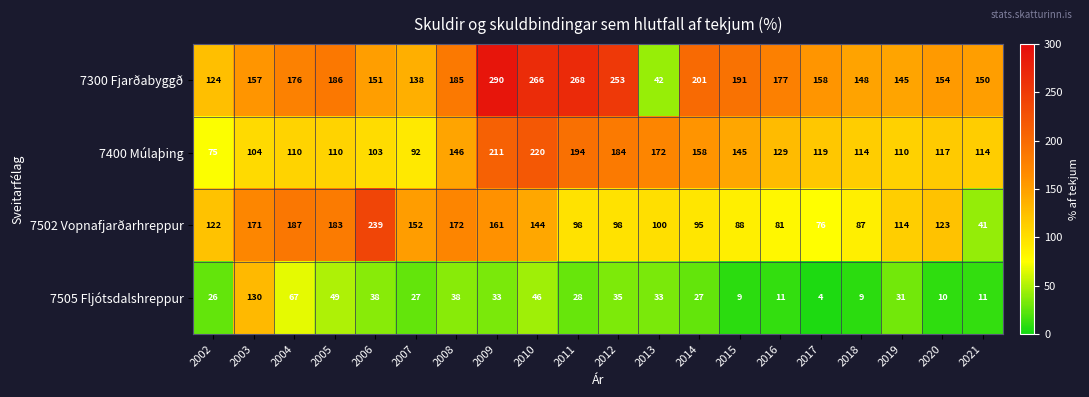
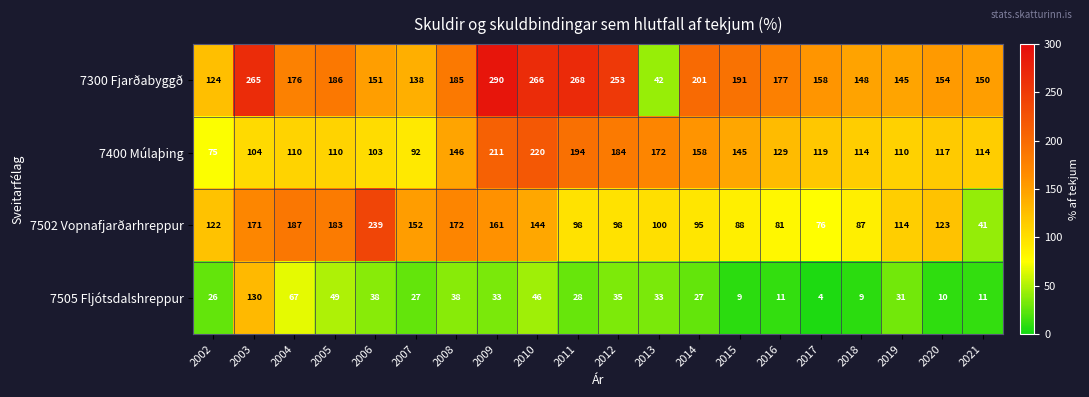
  {
    "7300 Fjarðabyggð": {
      "2002": 124,
-     "2003": 157,
+     "2003": 265,
      "2004": 176,
      "2005": 186,
      "2006": 151,
      "2007": 138,
      "2008": 185,
      "2009": 290,
      "2010": 266,
      "2011": 268,
      "2012": 253,
      "2013": 42,
      "2014": 201,
      "2015": 191,
      "2016": 177,
      "2017": 158,
      "2018": 148,
      "2019": 145,
      "2020": 154,
      "2021": 150
    },
    "7400 Múlaþing": {
      "2002": 75,
      "2003": 104,
      "2004": 110,
      "2005": 110,
      "2006": 103,
      "2007": 92,
      "2008": 146,
      "2009": 211,
      "2010": 220,
      "2011": 194,
      "2012": 184,
      "2013": 172,
      "2014": 158,
      "2015": 145,
      "2016": 129,
      "2017": 119,
      "2018": 114,
      "2019": 110,
      "2020": 117,
      "2021": 114
    },
    "7502 Vopnafjarðarhreppur": {
      "2002": 122,
      "2003": 171,
      "2004": 187,
      "2005": 183,
      "2006": 239,
      "2007": 152,
      "2008": 172,
      "2009": 161,
      "2010": 144,
      "2011": 98,
      "2012": 98,
      "2013": 100,
      "2014": 95,
      "2015": 88,
      "2016": 81,
      "2017": 76,
      "2018": 87,
      "2019": 114,
      "2020": 123,
      "2021": 41
    },
    "7505 Fljótsdalshreppur": {
      "2002": 26,
      "2003": 130,
      "2004": 67,
      "2005": 49,
      "2006": 38,
      "2007": 27,
      "2008": 38,
      "2009": 33,
      "2010": 46,
      "2011": 28,
      "2012": 35,
      "2013": 33,
      "2014": 27,
      "2015": 9,
      "2016": 11,
      "2017": 4,
      "2018": 9,
      "2019": 31,
      "2020": 10,
      "2021": 11
    }
  }
